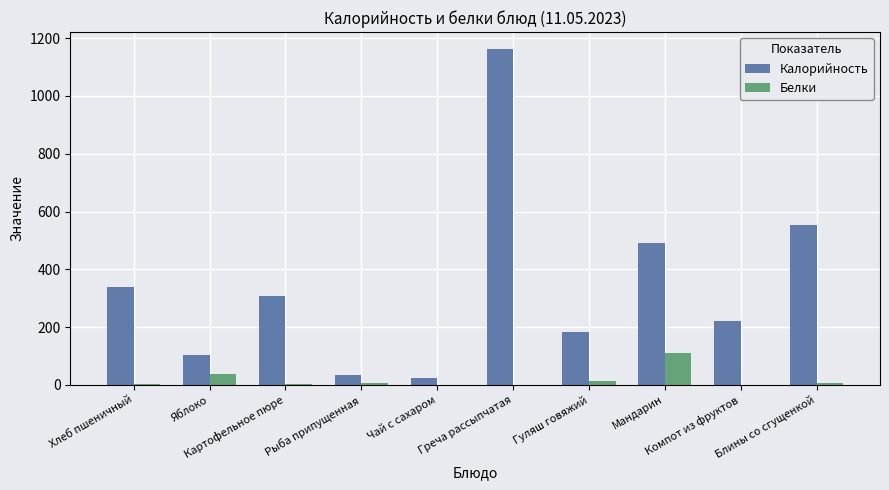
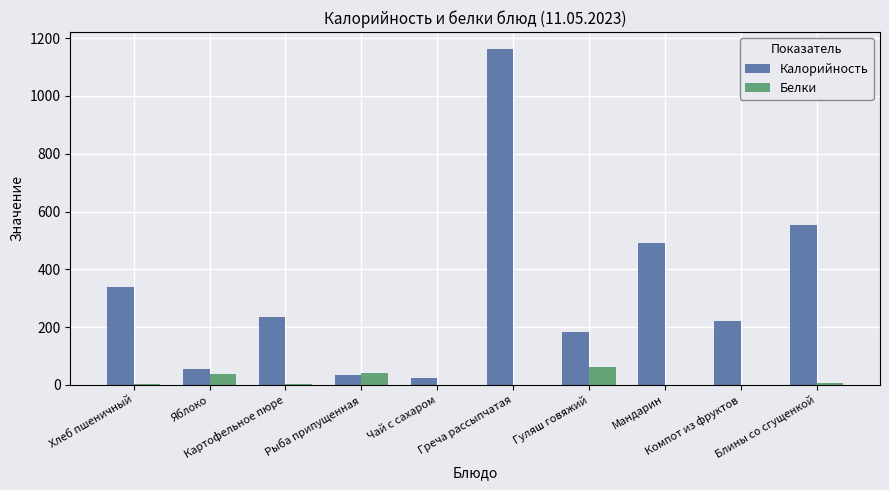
  {
    "Калорийность": {
      "Хлеб пшеничный": 340,
-     "Яблоко": 100,
-     "Картофельное пюре": 310,
+     "Яблоко": 60,
+     "Картофельное пюре": 230,
      "Рыба припущенная": 30,
      "Чай с сахаром": 30,
      "Греча рассыпчатая": 1160,
      "Гуляш говяжий": 180,
      "Мандарин": 490,
      "Компот из фруктов": 220,
      "Блины со сгущенкой": 550
    },
    "Белки": {
      "Яблоко": 40,
-     "Рыба припущенная": 10,
+     "Рыба припущенная": 40,
      "Чай с сахаром": 0,
      "Греча рассыпчатая": 0,
-     "Гуляш говяжий": 10,
-     "Мандарин": 110,
+     "Гуляш говяжий": 60,
+     "Мандарин": 0,
      "Компот из фруктов": 0
    }
  }
